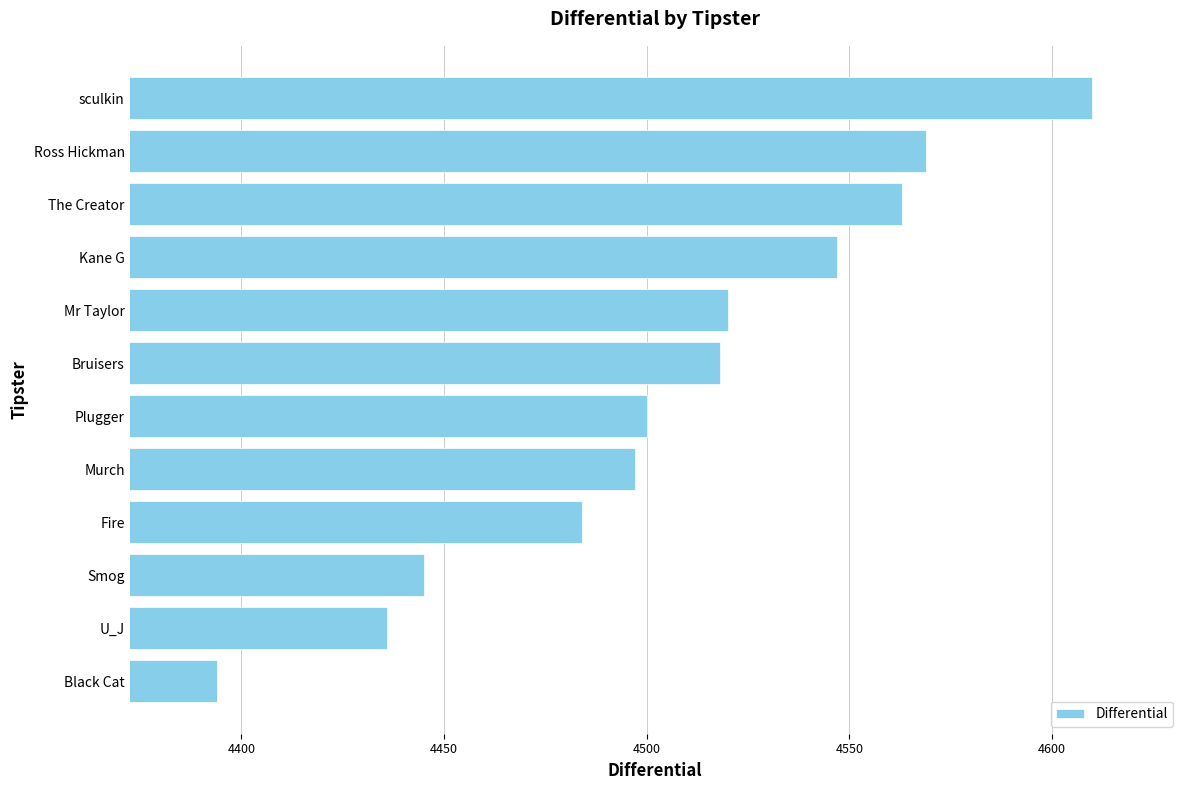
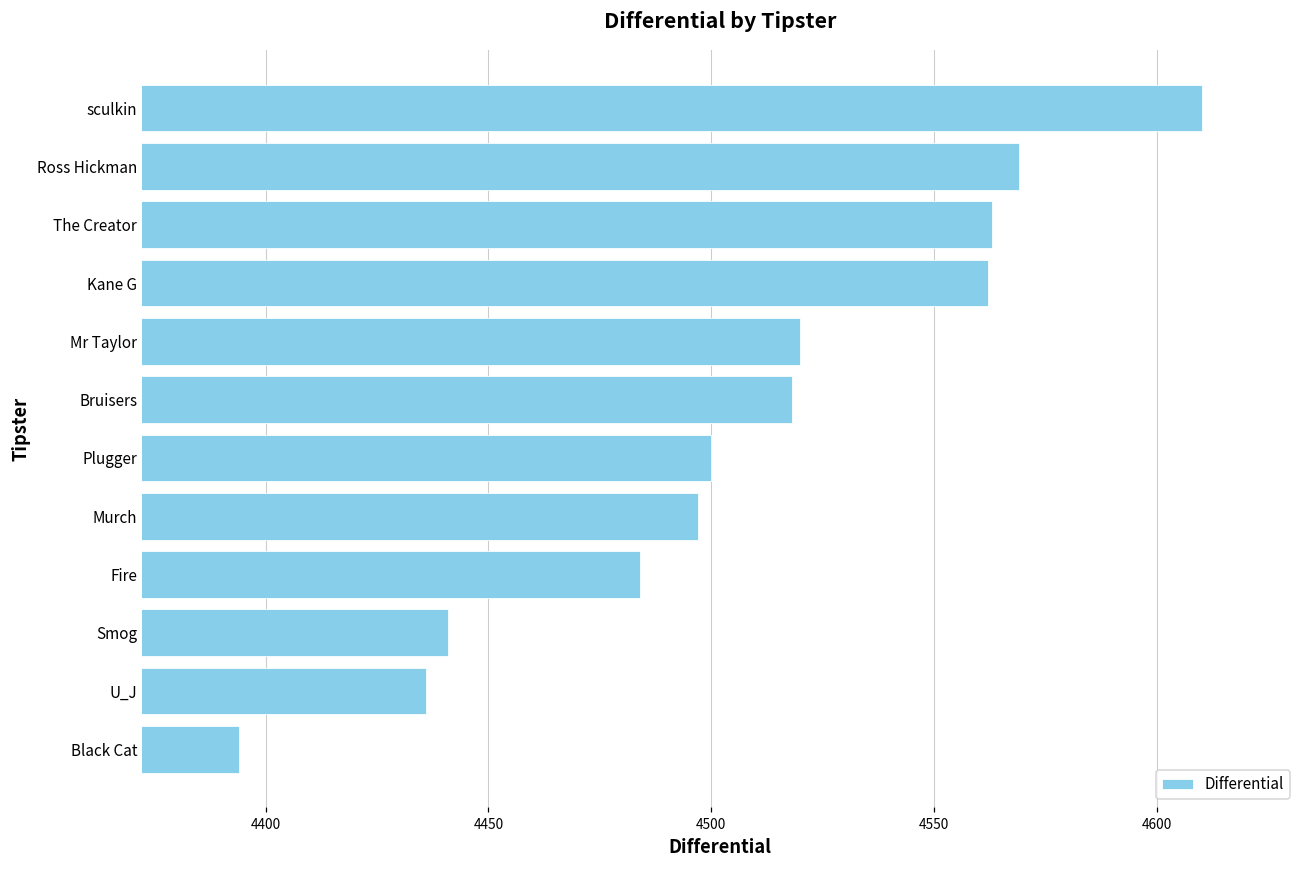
  {
    "sculkin": 4610,
    "Ross Hickman": 4569,
    "The Creator": 4563,
-   "Kane G": 4547,
+   "Kane G": 4562,
    "Mr Taylor": 4520,
    "Bruisers": 4518,
    "Plugger": 4500,
    "Murch": 4497,
    "Fire": 4484,
-   "Smog": 4445,
+   "Smog": 4441,
    "U_J": 4436,
    "Black Cat": 4394
  }
